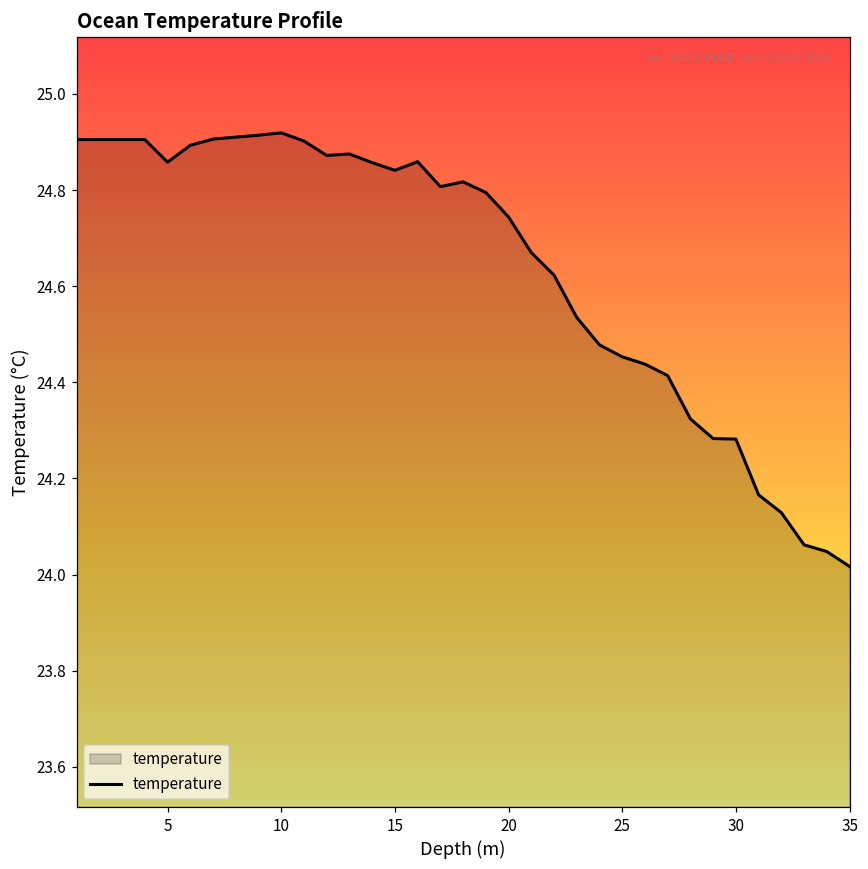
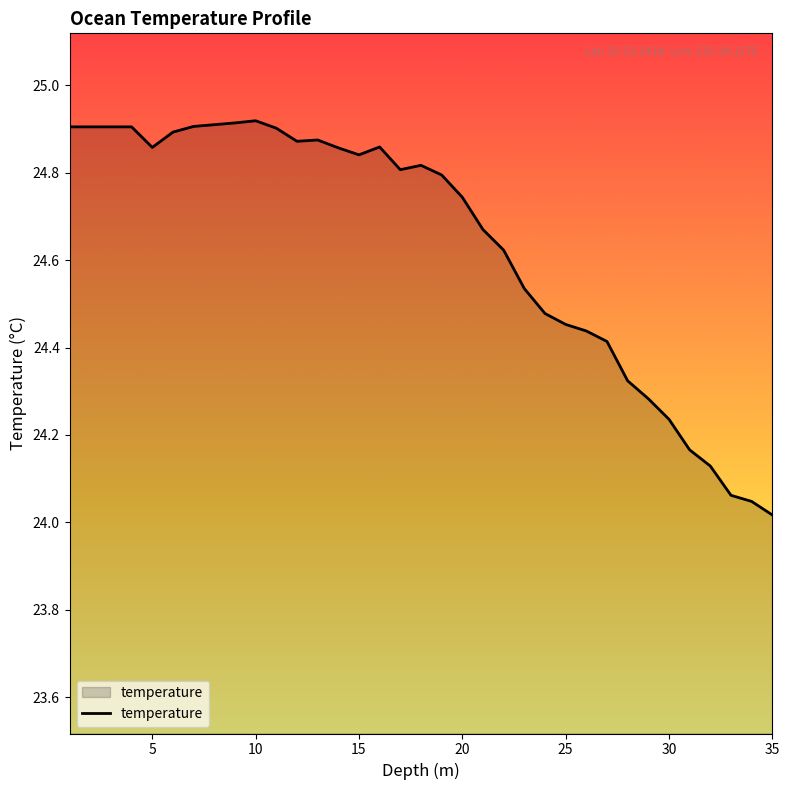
  {
    "5": 24.86,
    "10": 24.92,
    "15": 24.84,
    "20": 24.74,
    "25": 24.45,
-   "30": 24.28,
+   "30": 24.24,
    "35": 24.02
  }
